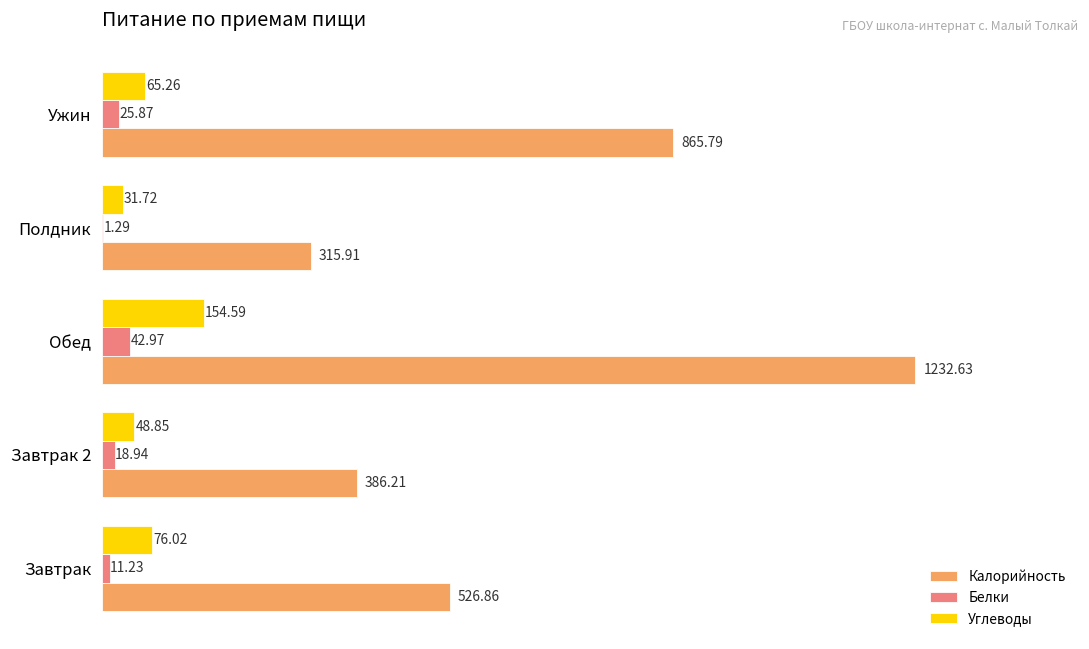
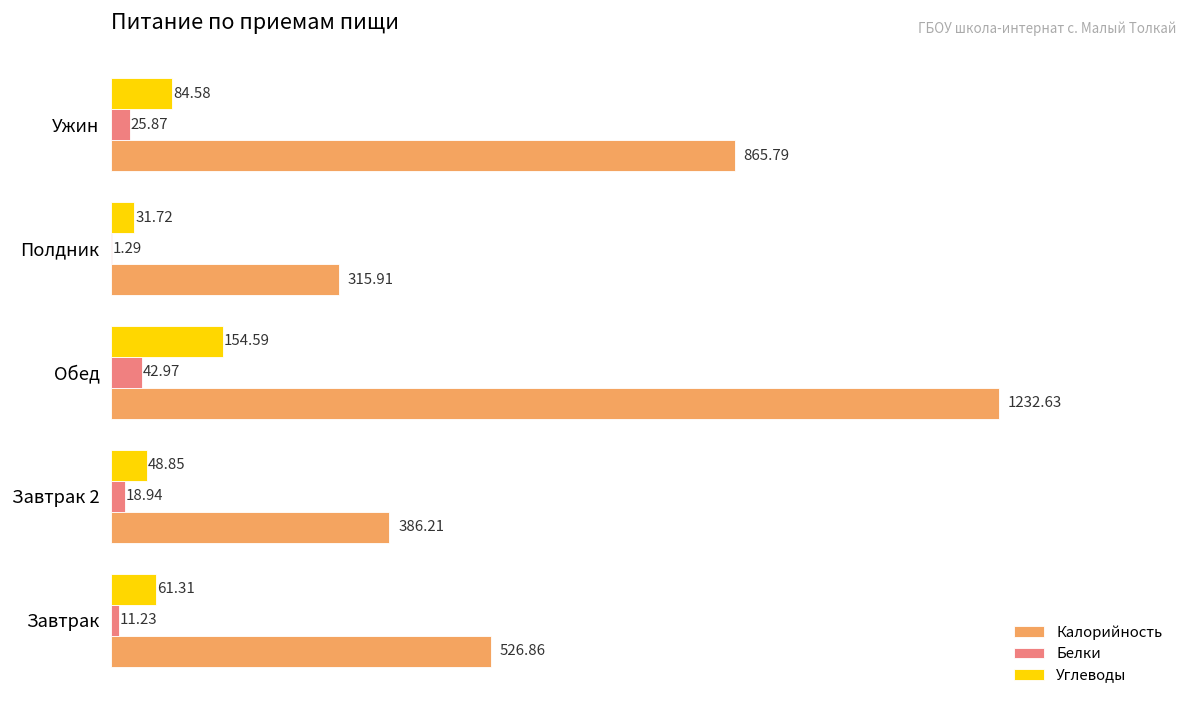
  {
    "Углеводы": {
-     "Ужин": 65.26,
+     "Ужин": 84.58,
      "Полдник": 31.72,
      "Обед": 154.59,
      "Завтрак 2": 48.85,
-     "Завтрак": 76.02
+     "Завтрак": 61.31
    }
  }
